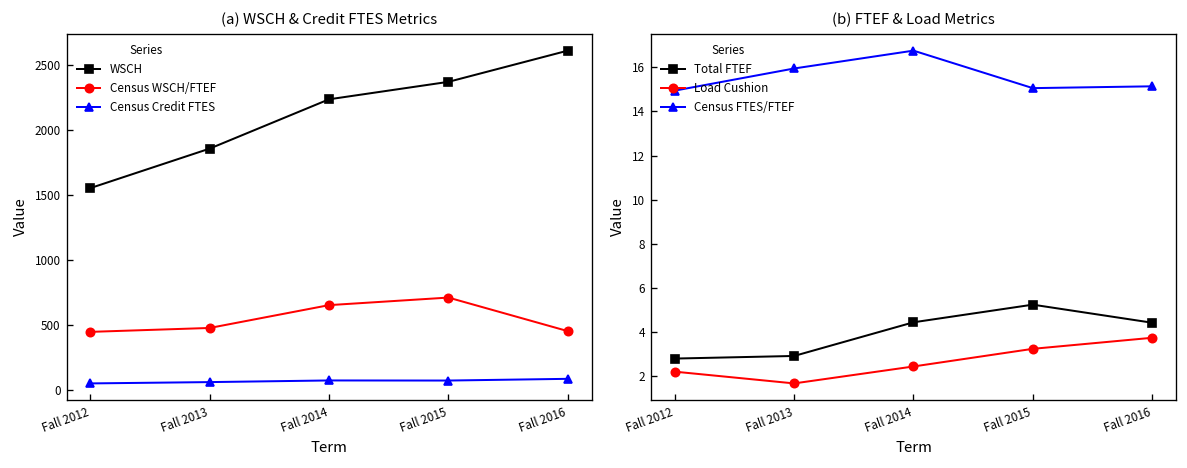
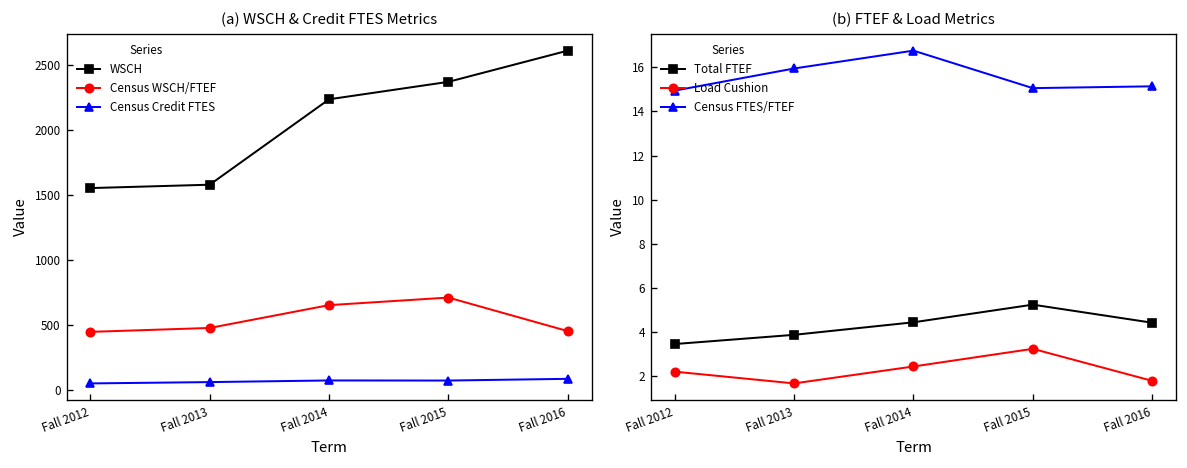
  {
    "(a) WSCH & Credit FTES Metrics": {
      "WSCH": {
        "Fall 2012": 1550,
-       "Fall 2013": 1860,
+       "Fall 2013": 1580,
        "Fall 2014": 2240,
        "Fall 2015": 2370,
        "Fall 2016": 2610
      },
      "Census WSCH/FTEF": {
        "Fall 2012": 450,
        "Fall 2013": 480,
        "Fall 2014": 650,
        "Fall 2015": 710,
        "Fall 2016": 450
      },
      "Census Credit FTES": {
        "Fall 2012": 50,
        "Fall 2013": 60,
        "Fall 2014": 70,
        "Fall 2015": 70,
        "Fall 2016": 90
      }
    },
    "(b) FTEF & Load Metrics": {
      "Total FTEF": {
-       "Fall 2012": 2.8,
-       "Fall 2013": 2.9,
+       "Fall 2012": 3.5,
+       "Fall 2013": 3.9,
        "Fall 2014": 4.5,
        "Fall 2015": 5.3,
        "Fall 2016": 4.4
      },
      "Load Cushion": {
        "Fall 2012": 2.2,
        "Fall 2013": 1.7,
        "Fall 2014": 2.5,
        "Fall 2015": 3.3,
-       "Fall 2016": 3.8
+       "Fall 2016": 1.8
      },
      "Census FTES/FTEF": {
        "Fall 2012": 14.9,
        "Fall 2013": 15.9,
        "Fall 2014": 16.8,
        "Fall 2015": 15.1,
        "Fall 2016": 15.1
      }
    }
  }
